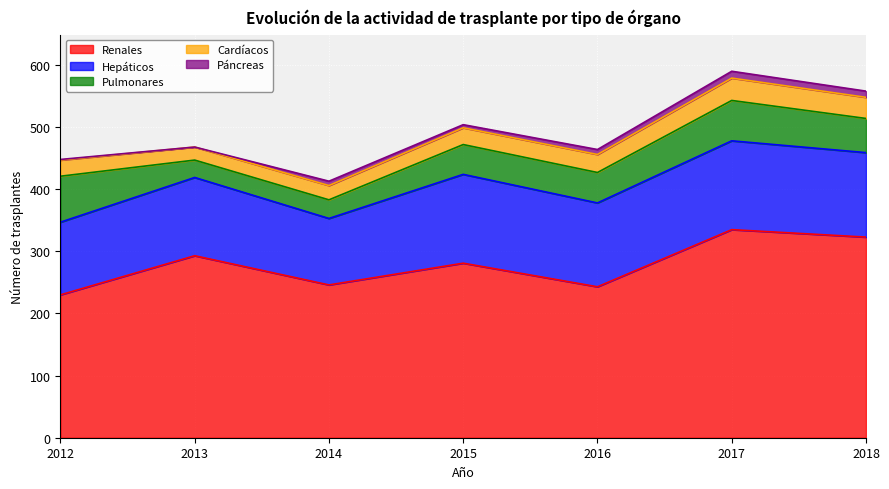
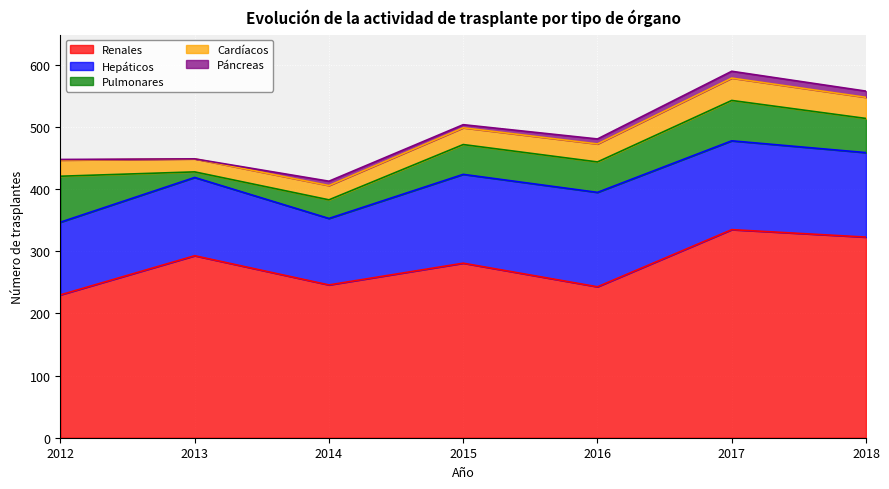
  {
    "Renales": {
      "2012": 230,
      "2013": 290,
      "2014": 250,
      "2015": 280,
      "2016": 240,
      "2017": 340,
      "2018": 320
    },
    "Hepáticos": {
      "2012": 120,
      "2013": 130,
      "2014": 110,
      "2015": 140,
-     "2016": 140,
+     "2016": 150,
      "2017": 140,
      "2018": 140
    },
    "Pulmonares": {
      "2012": 70,
-     "2013": 30,
+     "2013": 10,
      "2014": 30,
      "2015": 50,
      "2016": 50,
      "2017": 70,
      "2018": 60
    },
    "Cardíacos": {
      "2014": 20,
      "2015": 30,
      "2016": 30,
      "2017": 40,
      "2018": 30
    },
    "Páncreas": {
      "2014": 10,
      "2015": 10,
      "2016": 10,
      "2017": 10,
      "2018": 10
    }
  }
